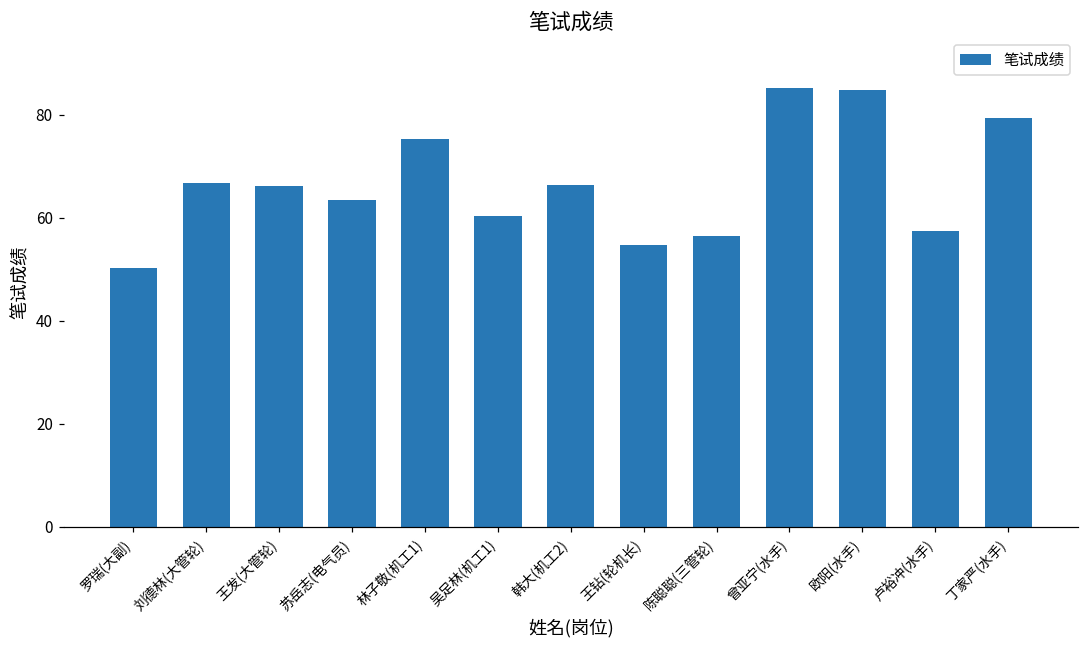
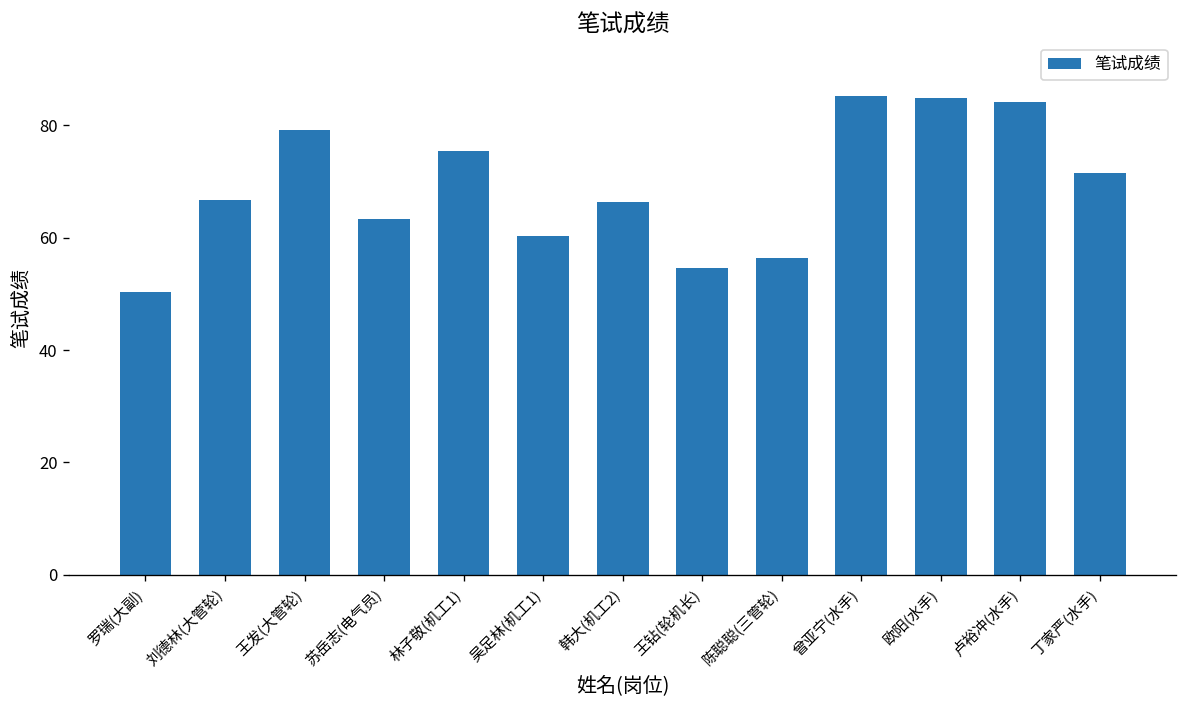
  {
    "罗瑞(大副)": 50,
    "刘德林(大管轮)": 67,
-   "王发(大管轮)": 66,
+   "王发(大管轮)": 79,
    "苏岳志(电气员)": 63,
    "林子敬(机工1)": 75,
    "吴足林(机工1)": 60,
    "韩大(机工2)": 66,
    "王钻(轮机长)": 55,
    "陈聪聪(三管轮)": 56,
    "曾亚宁(水手)": 85,
    "欧阳(水手)": 85,
-   "卢裕冲(水手)": 57,
-   "丁家严(水手)": 79
+   "卢裕冲(水手)": 84,
+   "丁家严(水手)": 72
  }
